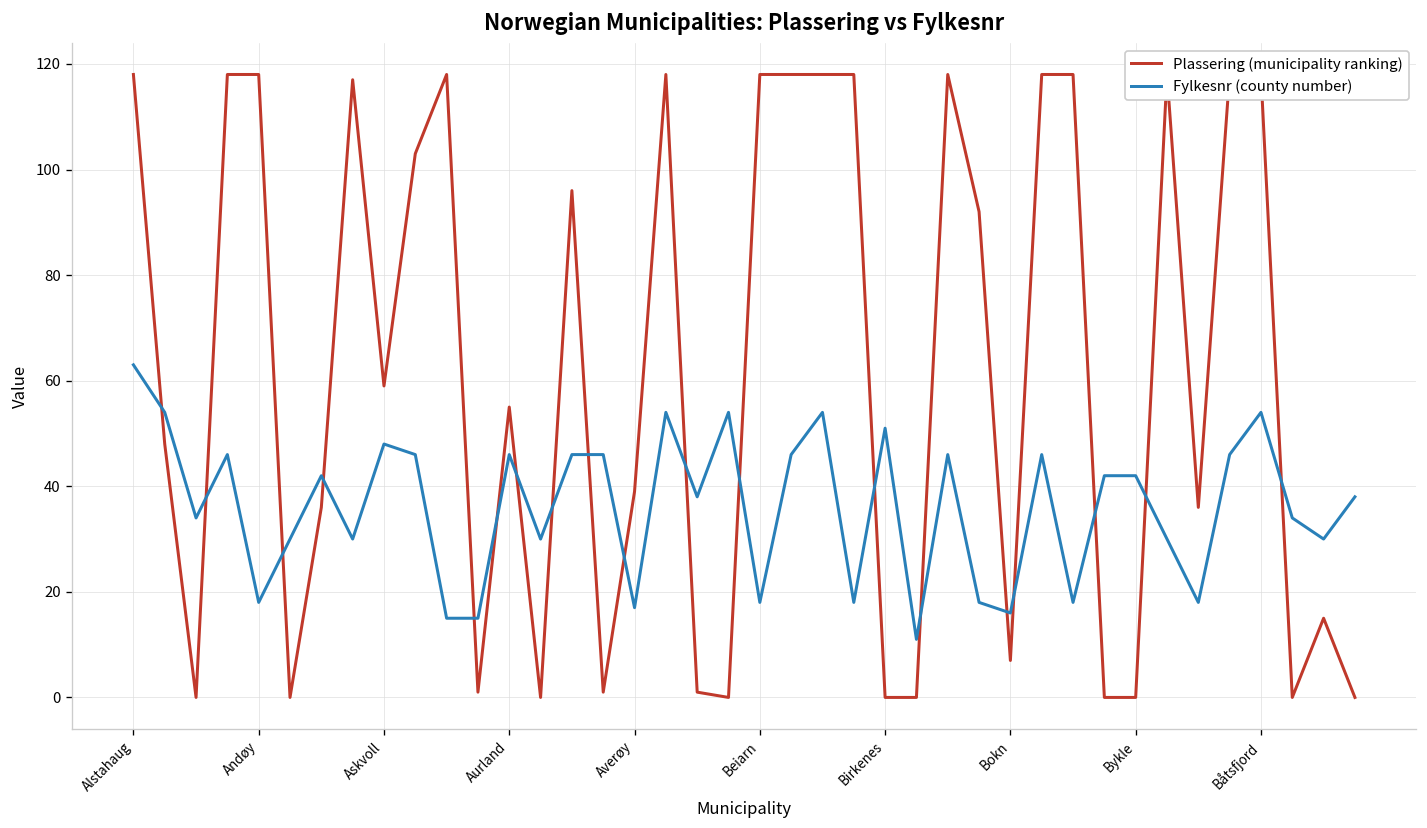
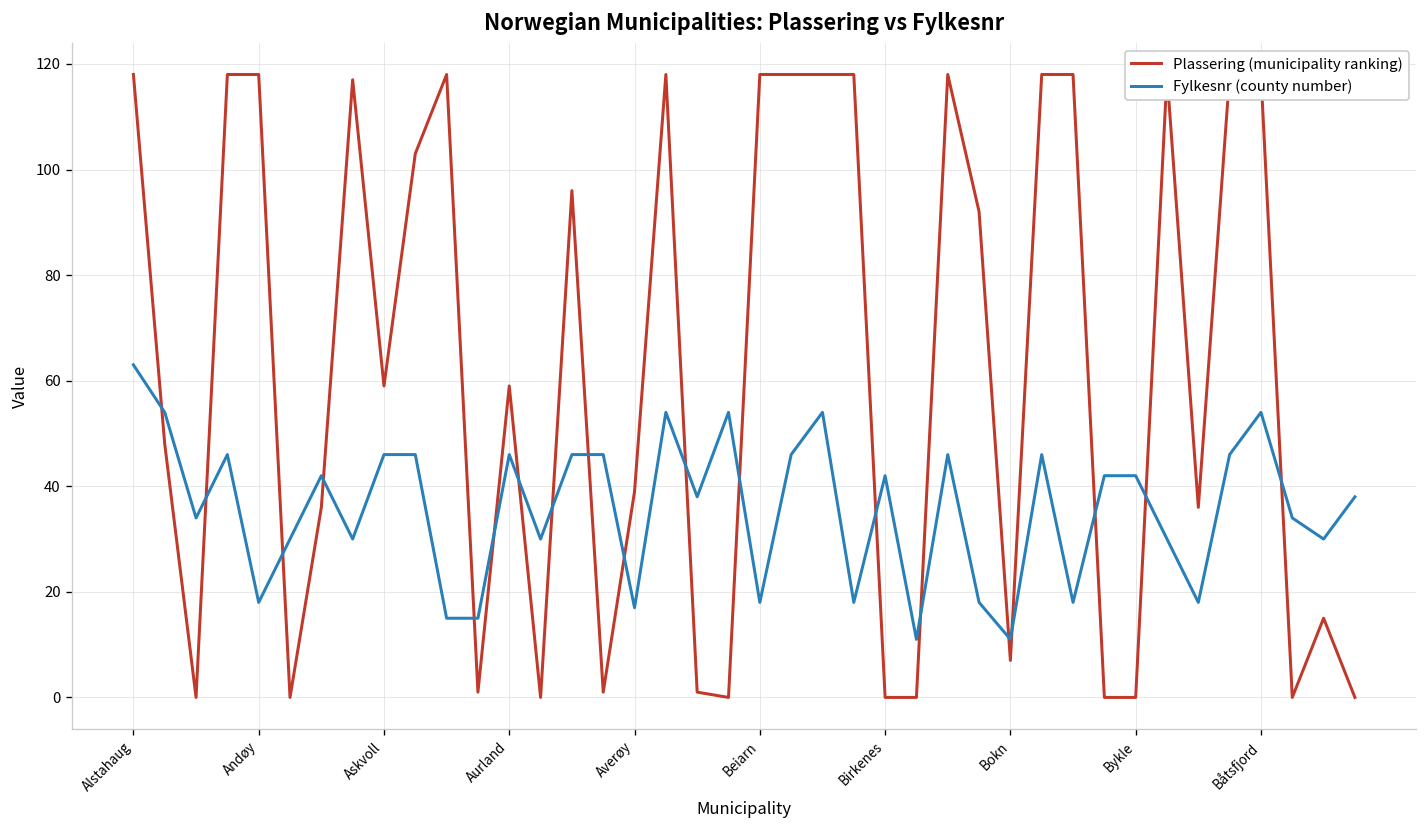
  {
    "Plassering (municipality ranking)": {
      "Alstahaug": 118,
      "Andøy": 118,
      "Askvoll": 59,
-     "Aurland": 55,
+     "Aurland": 59,
      "Averøy": 39,
      "Beiarn": 118,
      "Birkenes": 0,
      "Bokn": 7,
      "Bykle": 0
    },
    "Fylkesnr (county number)": {
      "Alstahaug": 63,
      "Andøy": 18,
-     "Askvoll": 48,
+     "Askvoll": 46,
      "Aurland": 46,
      "Averøy": 17,
      "Beiarn": 18,
-     "Birkenes": 51,
-     "Bokn": 16,
+     "Birkenes": 42,
+     "Bokn": 11,
      "Bykle": 42,
      "Båtsfjord": 54
    }
  }
